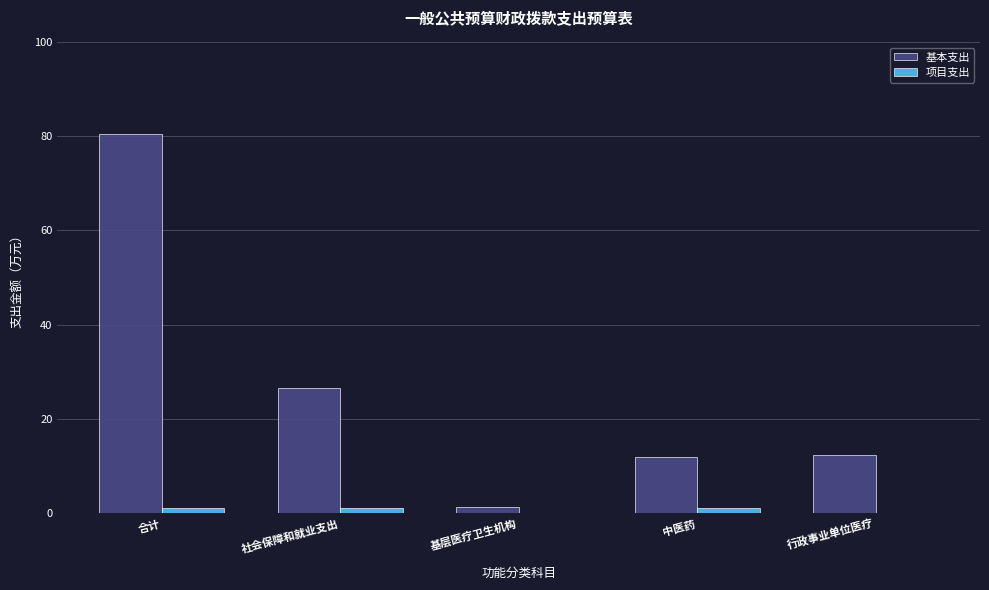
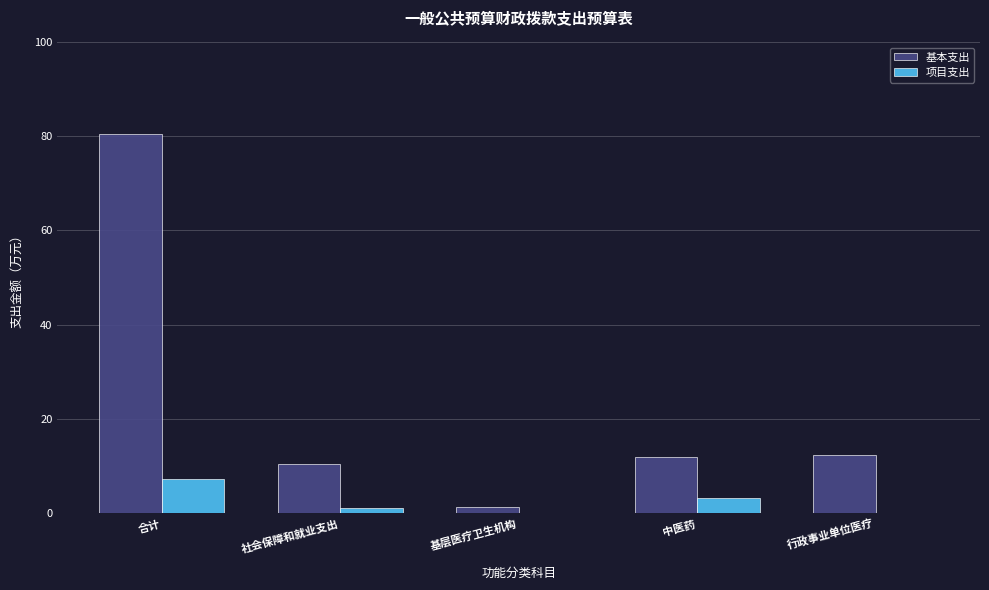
  {
    "基本支出": {
      "合计": 81,
-     "社会保障和就业支出": 26,
+     "社会保障和就业支出": 10,
      "基层医疗卫生机构": 1,
      "中医药": 12,
      "行政事业单位医疗": 12
    },
    "项目支出": {
-     "合计": 1,
+     "合计": 7,
      "社会保障和就业支出": 1,
      "基层医疗卫生机构": 0,
-     "中医药": 1,
+     "中医药": 3,
      "行政事业单位医疗": 0
    }
  }
